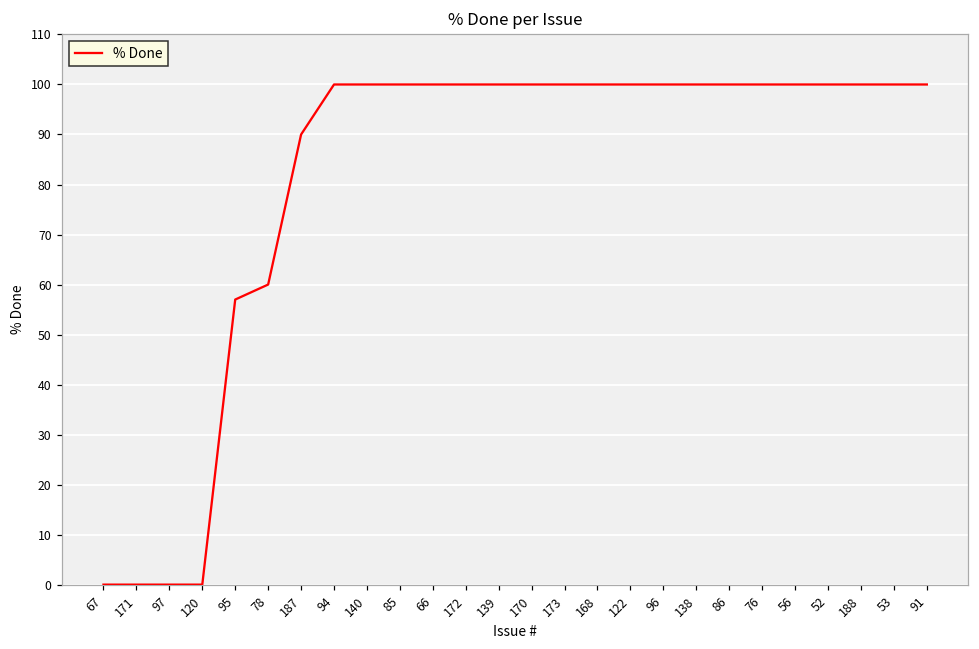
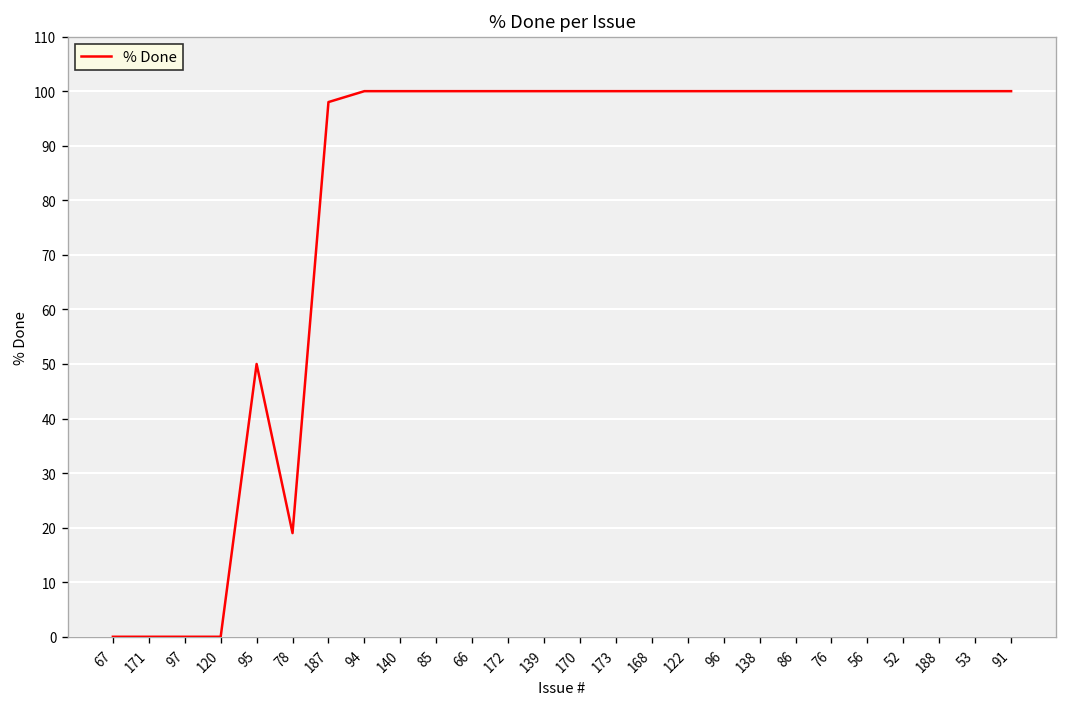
  {
    "67": 0,
    "171": 0,
    "97": 0,
    "120": 0,
-   "95": 57,
-   "78": 60,
-   "187": 90,
+   "95": 50,
+   "78": 19,
+   "187": 98,
    "94": 100,
    "140": 100,
    "85": 100,
    "66": 100,
    "172": 100,
    "139": 100,
    "170": 100,
    "173": 100,
    "168": 100,
    "122": 100,
    "96": 100,
    "138": 100,
    "86": 100,
    "76": 100,
    "56": 100,
    "52": 100,
    "188": 100,
    "53": 100,
    "91": 100
  }
